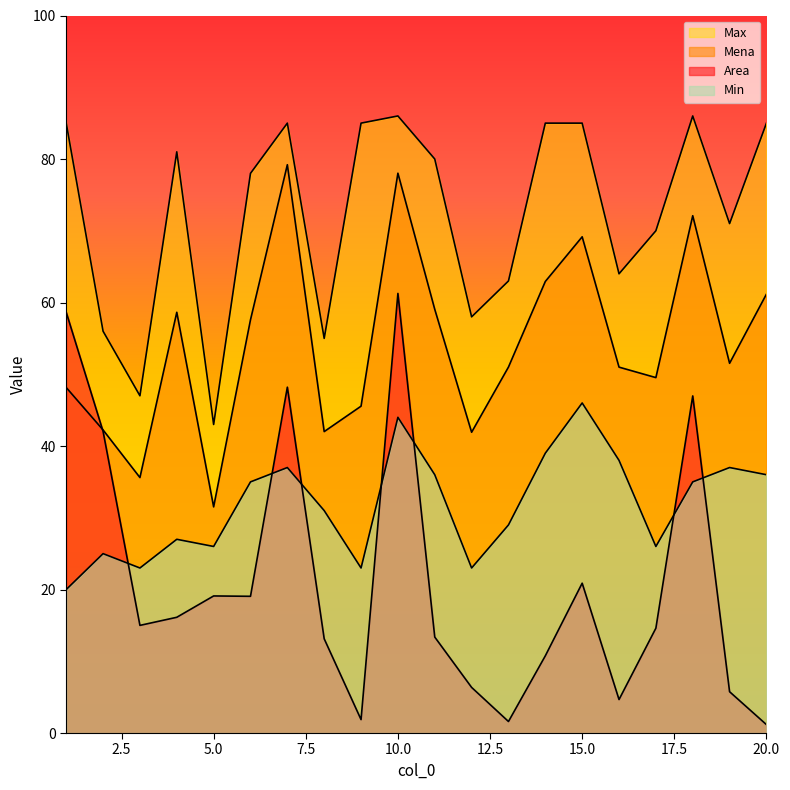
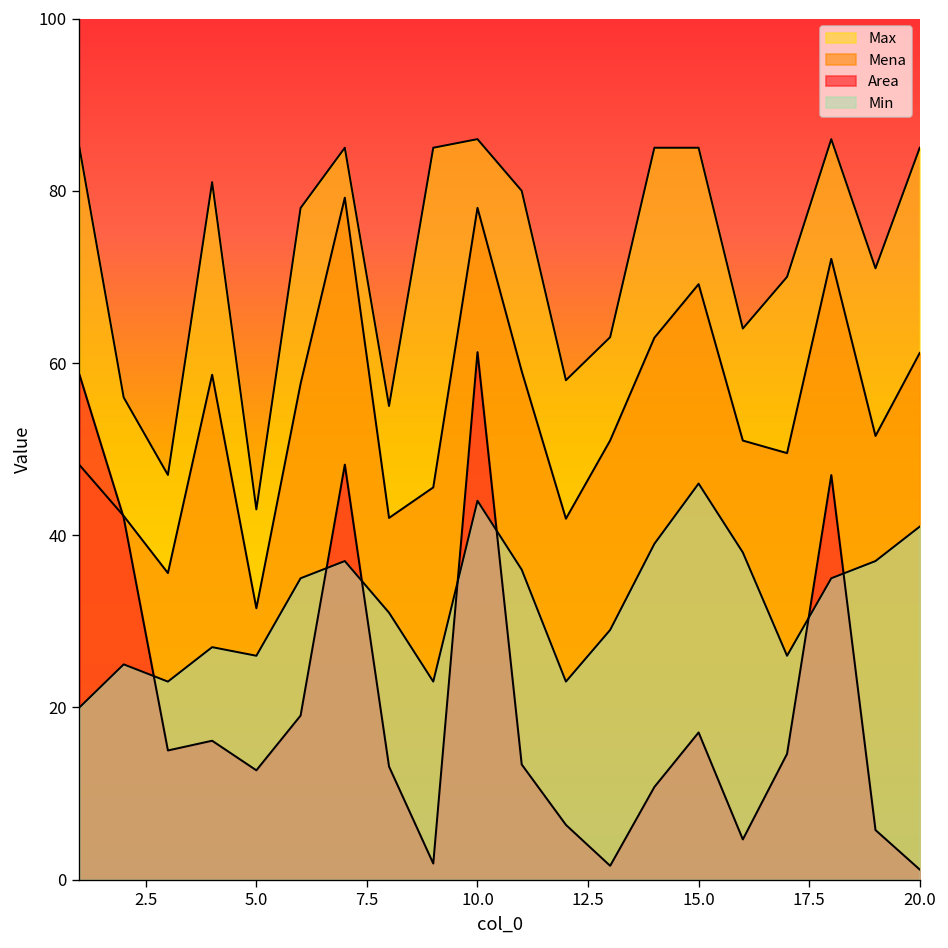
  {
    "Area": {
-     "5.0": 19,
+     "5.0": 13,
      "10.0": 61,
-     "15.0": 21,
+     "15.0": 17,
      "20.0": 1
    },
    "Min": {
      "5.0": 26,
      "10.0": 44,
      "15.0": 46,
-     "20.0": 36
+     "20.0": 41
    }
  }
